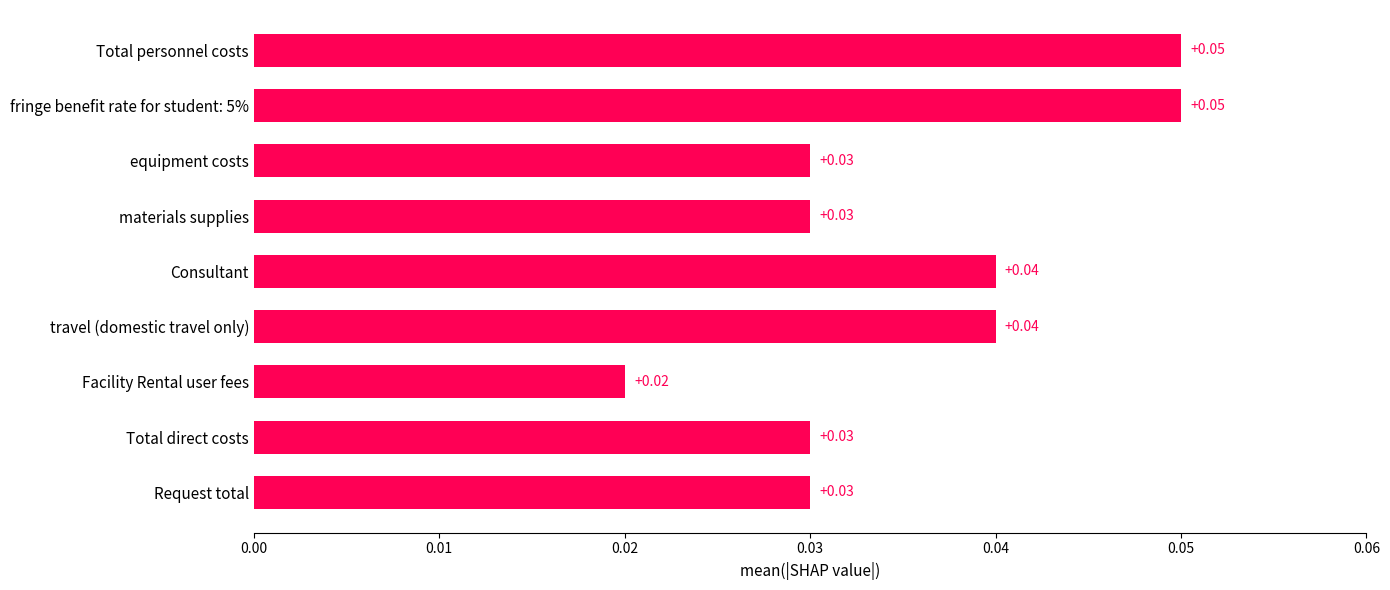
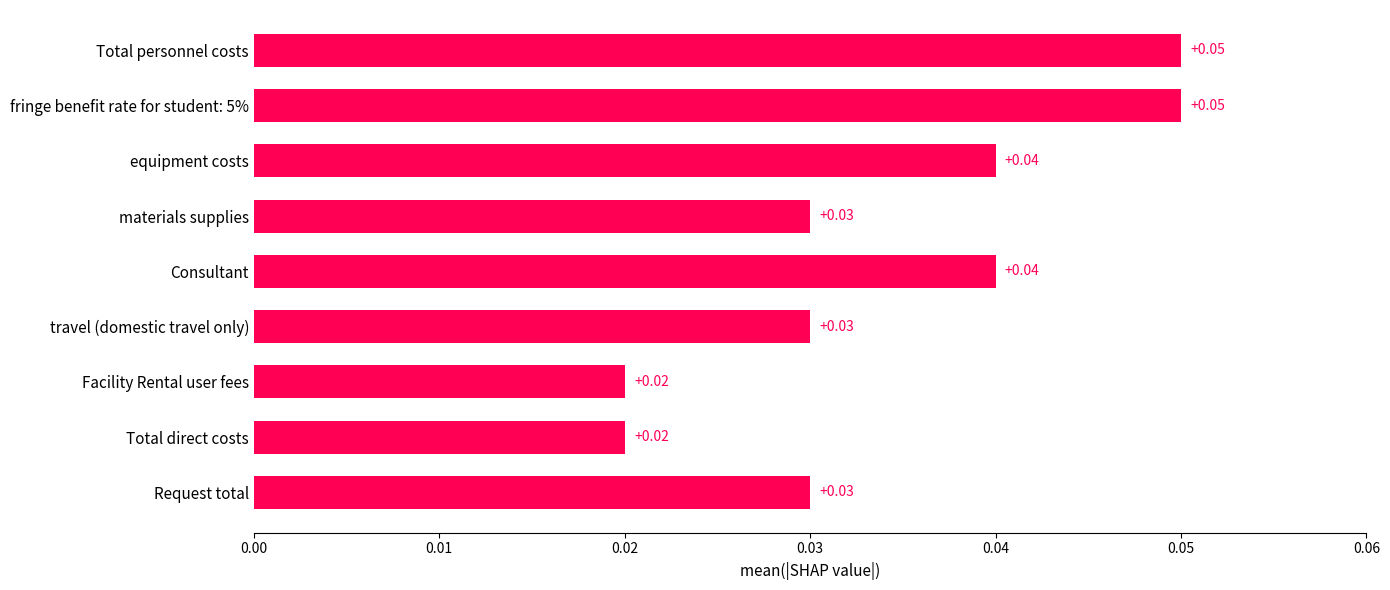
  {
    "Total personnel costs": "+0.05",
    "fringe benefit rate for student: 5%": "+0.05",
-   "equipment costs": "+0.03",
+   "equipment costs": "+0.04",
    "materials supplies": "+0.03",
    "Consultant": "+0.04",
-   "travel (domestic travel only)": "+0.04",
+   "travel (domestic travel only)": "+0.03",
    "Facility Rental user fees": "+0.02",
-   "Total direct costs": "+0.03",
+   "Total direct costs": "+0.02",
    "Request total": "+0.03"
  }
